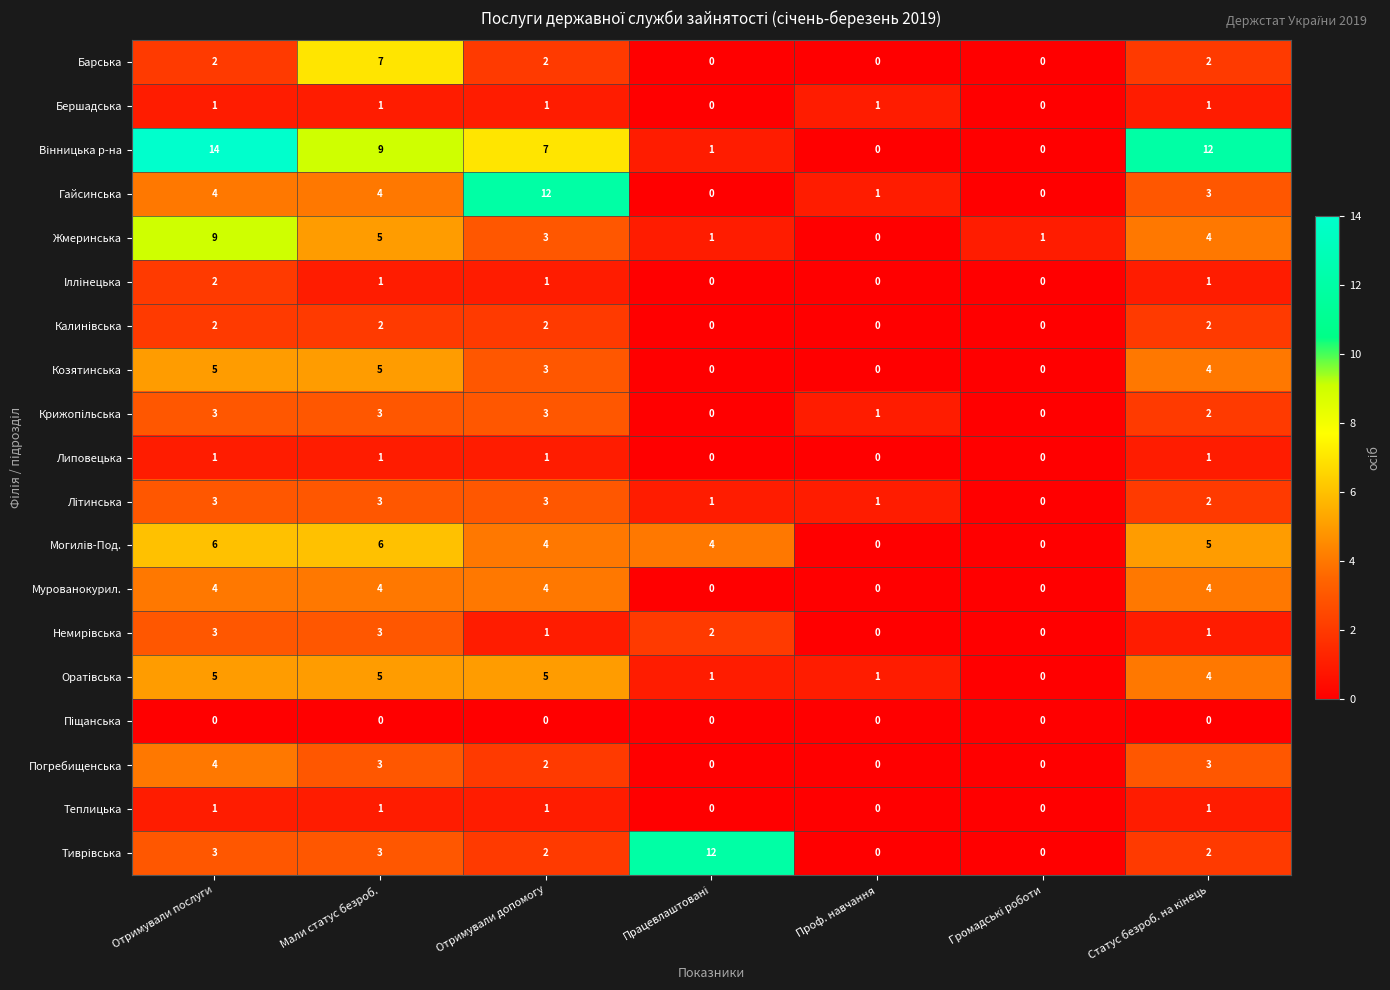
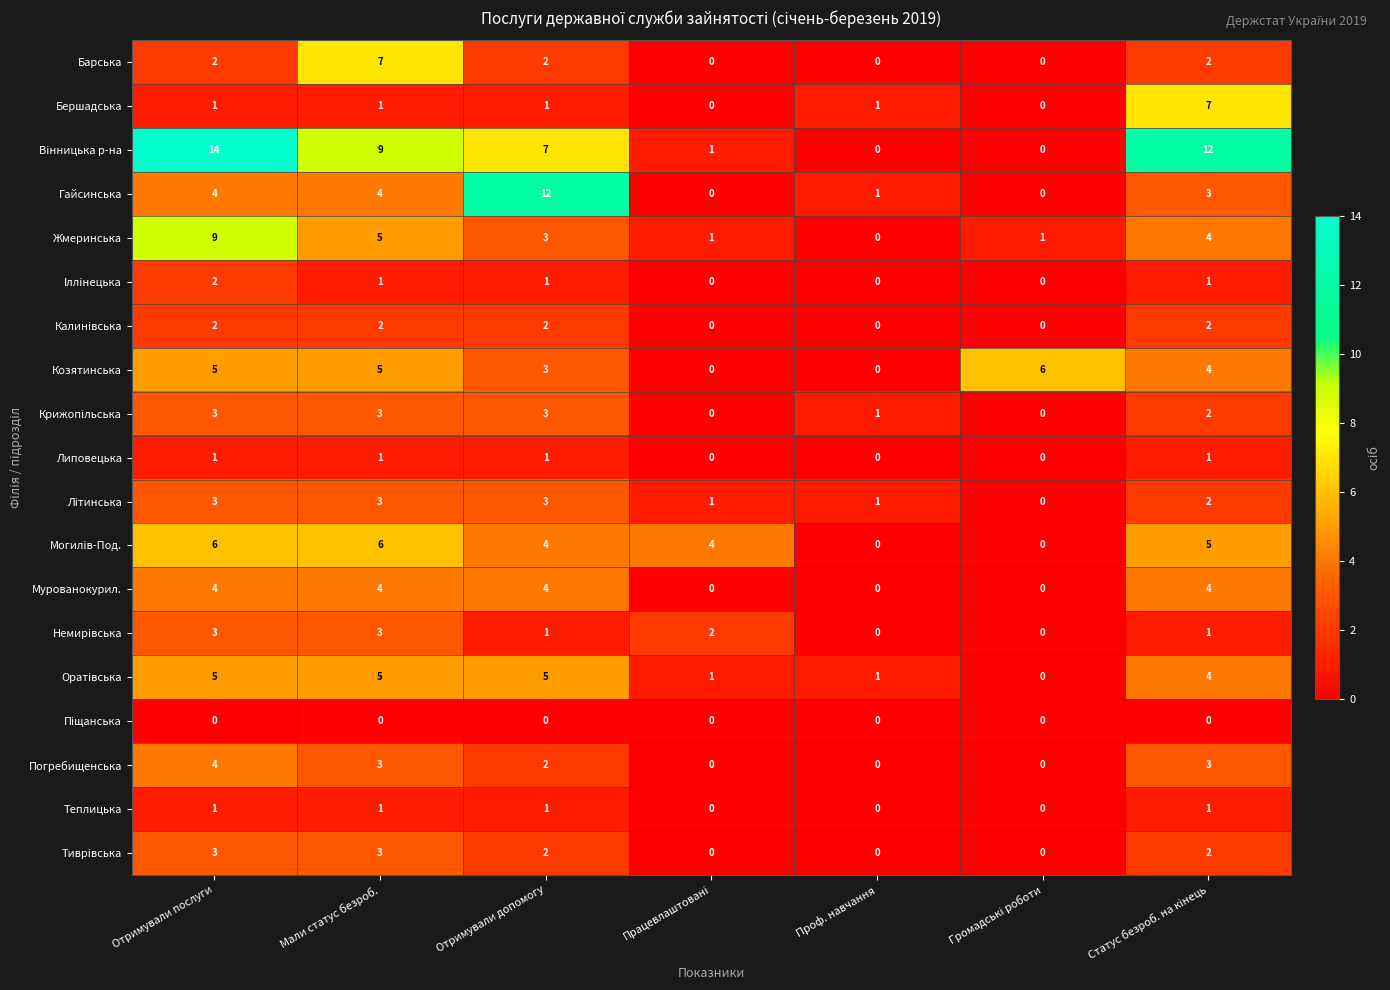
  {
    "Барська": {
      "Отримували послуги": 2,
      "Мали статус безроб.": 7,
      "Отримували допомогу": 2,
      "Працевлаштовані": 0,
      "Проф. навчання": 0,
      "Громадські роботи": 0,
      "Статус безроб. на кінець": 2
    },
    "Бершадська": {
      "Отримували послуги": 1,
      "Мали статус безроб.": 1,
      "Отримували допомогу": 1,
      "Працевлаштовані": 0,
      "Проф. навчання": 1,
      "Громадські роботи": 0,
-     "Статус безроб. на кінець": 1
+     "Статус безроб. на кінець": 7
    },
    "Вінницька р-на": {
      "Отримували послуги": 14,
      "Мали статус безроб.": 9,
      "Отримували допомогу": 7,
      "Працевлаштовані": 1,
      "Проф. навчання": 0,
      "Громадські роботи": 0,
      "Статус безроб. на кінець": 12
    },
    "Гайсинська": {
      "Отримували послуги": 4,
      "Мали статус безроб.": 4,
      "Отримували допомогу": 12,
      "Працевлаштовані": 0,
      "Проф. навчання": 1,
      "Громадські роботи": 0,
      "Статус безроб. на кінець": 3
    },
    "Жмеринська": {
      "Отримували послуги": 9,
      "Мали статус безроб.": 5,
      "Отримували допомогу": 3,
      "Працевлаштовані": 1,
      "Проф. навчання": 0,
      "Громадські роботи": 1,
      "Статус безроб. на кінець": 4
    },
    "Іллінецька": {
      "Отримували послуги": 2,
      "Мали статус безроб.": 1,
      "Отримували допомогу": 1,
      "Працевлаштовані": 0,
      "Проф. навчання": 0,
      "Громадські роботи": 0,
      "Статус безроб. на кінець": 1
    },
    "Калинівська": {
      "Отримували послуги": 2,
      "Мали статус безроб.": 2,
      "Отримували допомогу": 2,
      "Працевлаштовані": 0,
      "Проф. навчання": 0,
      "Громадські роботи": 0,
      "Статус безроб. на кінець": 2
    },
    "Козятинська": {
      "Отримували послуги": 5,
      "Мали статус безроб.": 5,
      "Отримували допомогу": 3,
      "Працевлаштовані": 0,
      "Проф. навчання": 0,
-     "Громадські роботи": 0,
+     "Громадські роботи": 6,
      "Статус безроб. на кінець": 4
    },
    "Крижопільська": {
      "Отримували послуги": 3,
      "Мали статус безроб.": 3,
      "Отримували допомогу": 3,
      "Працевлаштовані": 0,
      "Проф. навчання": 1,
      "Громадські роботи": 0,
      "Статус безроб. на кінець": 2
    },
    "Липовецька": {
      "Отримували послуги": 1,
      "Мали статус безроб.": 1,
      "Отримували допомогу": 1,
      "Працевлаштовані": 0,
      "Проф. навчання": 0,
      "Громадські роботи": 0,
      "Статус безроб. на кінець": 1
    },
    "Літинська": {
      "Отримували послуги": 3,
      "Мали статус безроб.": 3,
      "Отримували допомогу": 3,
      "Працевлаштовані": 1,
      "Проф. навчання": 1,
      "Громадські роботи": 0,
      "Статус безроб. на кінець": 2
    },
    "Могилів-Под.": {
      "Отримували послуги": 6,
      "Мали статус безроб.": 6,
      "Отримували допомогу": 4,
      "Працевлаштовані": 4,
      "Проф. навчання": 0,
      "Громадські роботи": 0,
      "Статус безроб. на кінець": 5
    },
    "Мурованокурил.": {
      "Отримували послуги": 4,
      "Мали статус безроб.": 4,
      "Отримували допомогу": 4,
      "Працевлаштовані": 0,
      "Проф. навчання": 0,
      "Громадські роботи": 0,
      "Статус безроб. на кінець": 4
    },
    "Немирівська": {
      "Отримували послуги": 3,
      "Мали статус безроб.": 3,
      "Отримували допомогу": 1,
      "Працевлаштовані": 2,
      "Проф. навчання": 0,
      "Громадські роботи": 0,
      "Статус безроб. на кінець": 1
    },
    "Оратівська": {
      "Отримували послуги": 5,
      "Мали статус безроб.": 5,
      "Отримували допомогу": 5,
      "Працевлаштовані": 1,
      "Проф. навчання": 1,
      "Громадські роботи": 0,
      "Статус безроб. на кінець": 4
    },
    "Піщанська": {
      "Отримували послуги": 0,
      "Мали статус безроб.": 0,
      "Отримували допомогу": 0,
      "Працевлаштовані": 0,
      "Проф. навчання": 0,
      "Громадські роботи": 0,
      "Статус безроб. на кінець": 0
    },
    "Погребищенська": {
      "Отримували послуги": 4,
      "Мали статус безроб.": 3,
      "Отримували допомогу": 2,
      "Працевлаштовані": 0,
      "Проф. навчання": 0,
      "Громадські роботи": 0,
      "Статус безроб. на кінець": 3
    },
    "Теплицька": {
      "Отримували послуги": 1,
      "Мали статус безроб.": 1,
      "Отримували допомогу": 1,
      "Працевлаштовані": 0,
      "Проф. навчання": 0,
      "Громадські роботи": 0,
      "Статус безроб. на кінець": 1
    },
    "Тиврівська": {
      "Отримували послуги": 3,
      "Мали статус безроб.": 3,
      "Отримували допомогу": 2,
-     "Працевлаштовані": 12,
+     "Працевлаштовані": 0,
      "Проф. навчання": 0,
      "Громадські роботи": 0,
      "Статус безроб. на кінець": 2
    }
  }
